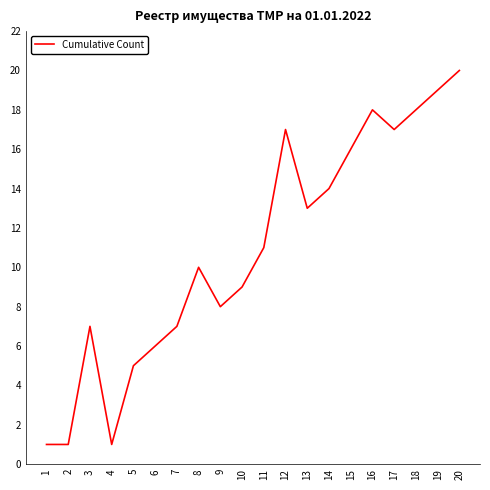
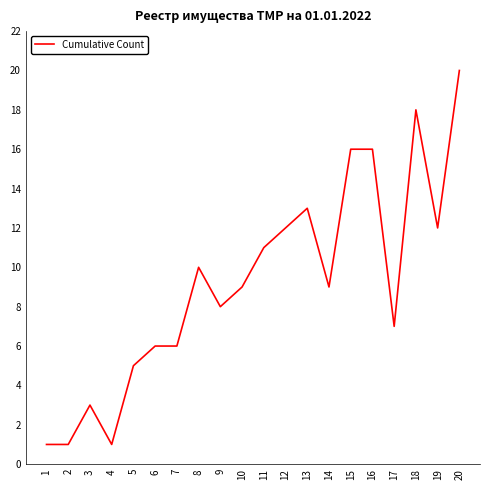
  {
    "1": 1,
    "2": 1,
-   "3": 7,
+   "3": 3,
    "4": 1,
    "5": 5,
    "6": 6,
-   "7": 7,
+   "7": 6,
    "8": 10,
    "9": 8,
    "10": 9,
    "11": 11,
-   "12": 17,
+   "12": 12,
    "13": 13,
-   "14": 14,
+   "14": 9,
    "15": 16,
-   "16": 18,
-   "17": 17,
+   "16": 16,
+   "17": 7,
    "18": 18,
-   "19": 19,
+   "19": 12,
    "20": 20
  }
